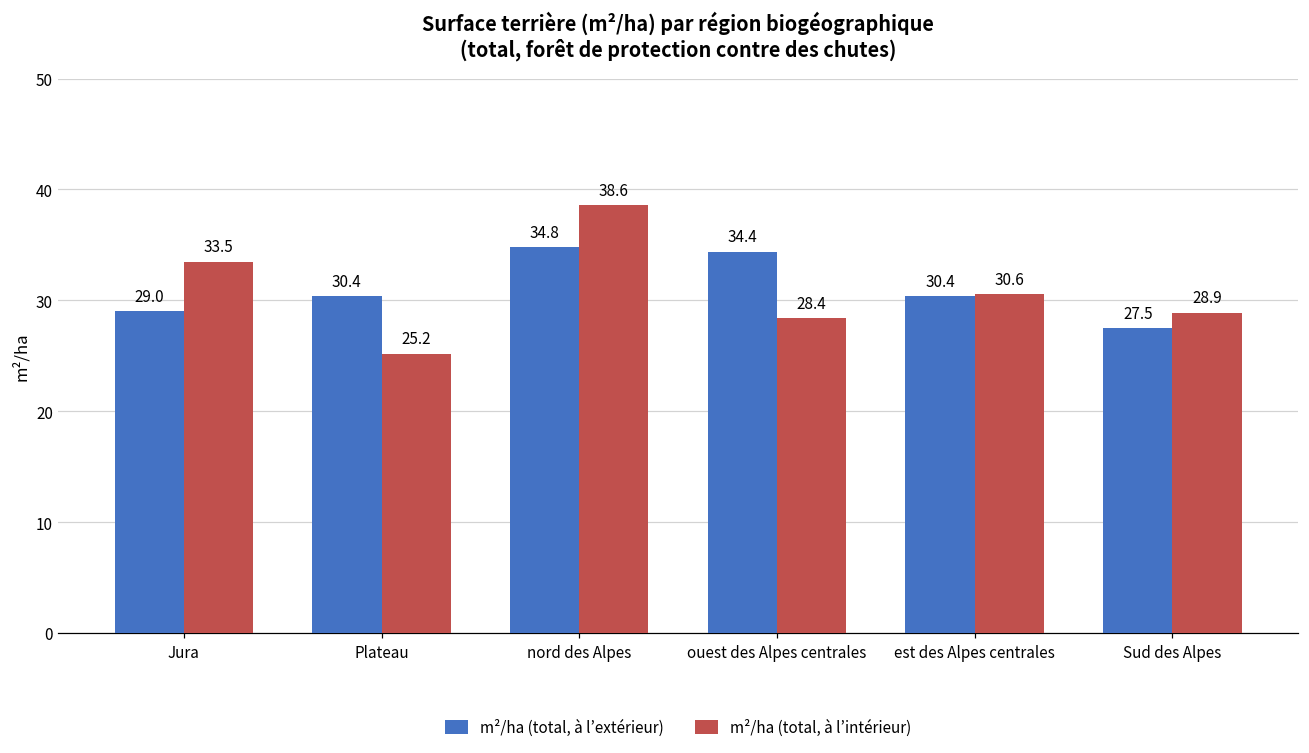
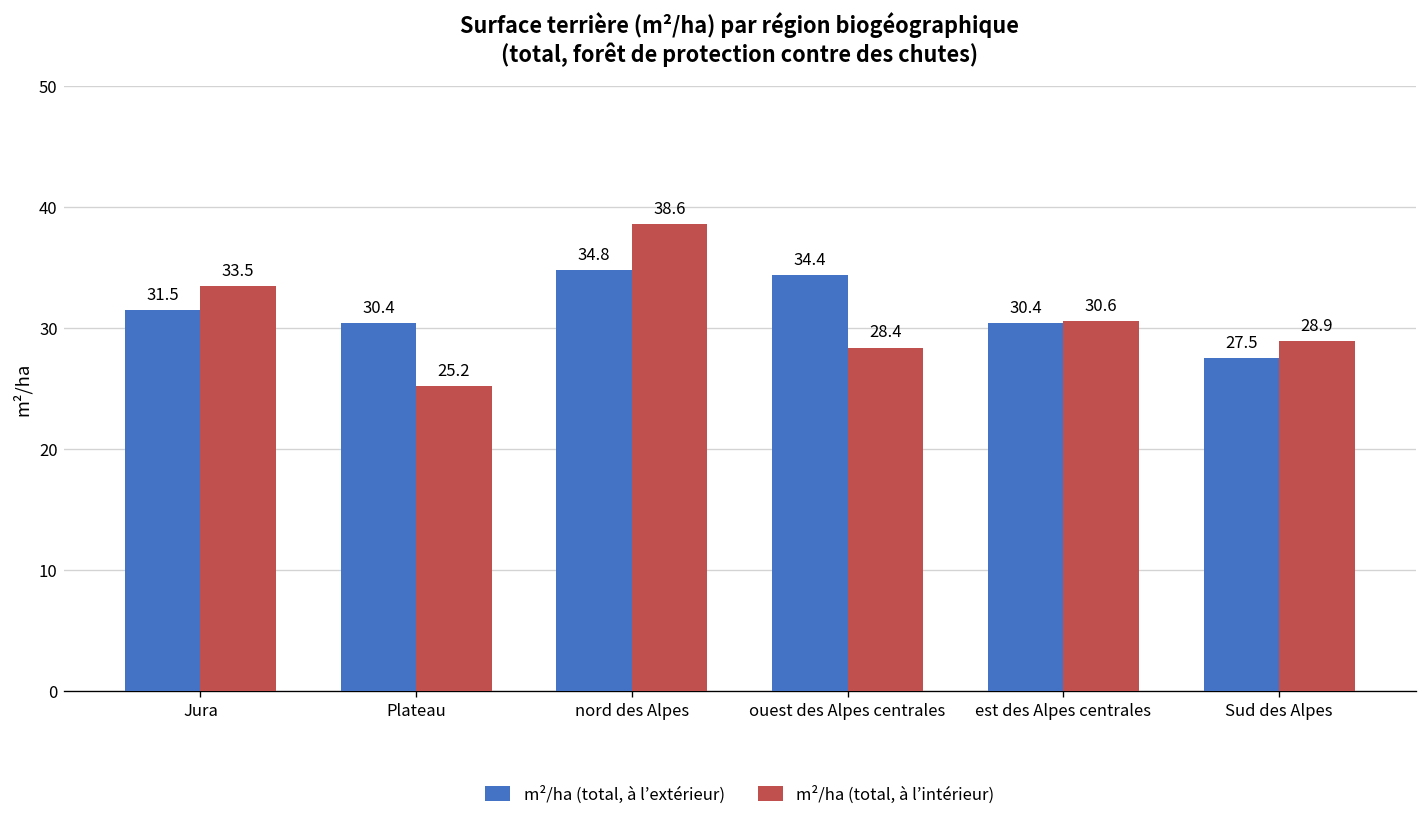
  {
    "m²/ha (total, à l’extérieur)": {
-     "Jura": 29.0,
+     "Jura": 31.5,
      "Plateau": 30.4,
      "nord des Alpes": 34.8,
      "ouest des Alpes centrales": 34.4,
      "est des Alpes centrales": 30.4,
      "Sud des Alpes": 27.5
    },
    "m²/ha (total, à l’intérieur)": {
      "Jura": 33.5,
      "Plateau": 25.2,
      "nord des Alpes": 38.6,
      "ouest des Alpes centrales": 28.4,
      "est des Alpes centrales": 30.6,
      "Sud des Alpes": 28.9
    }
  }
